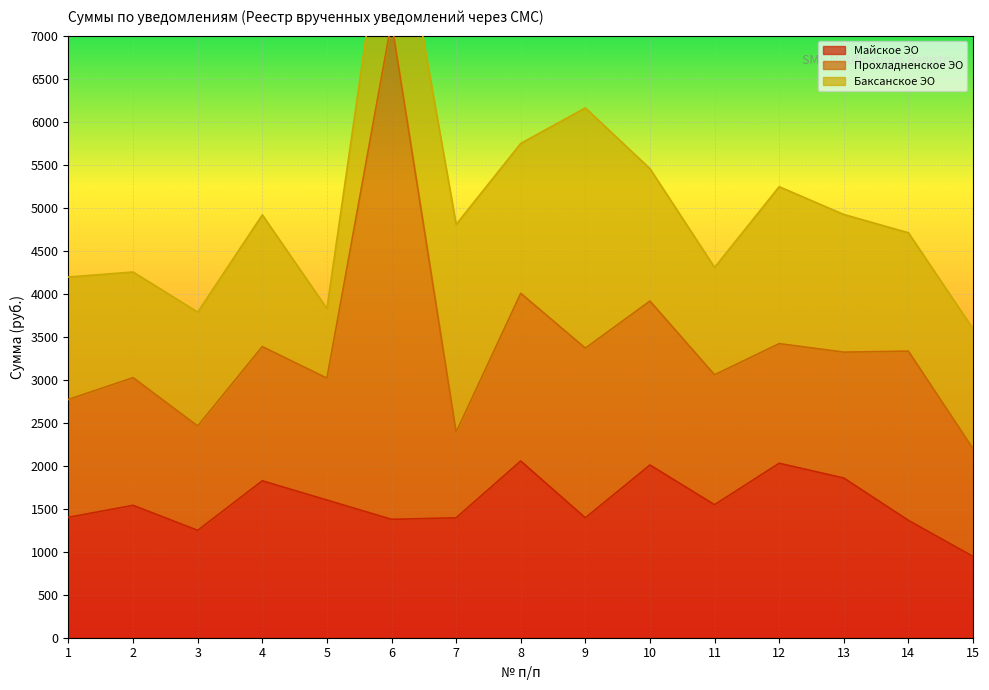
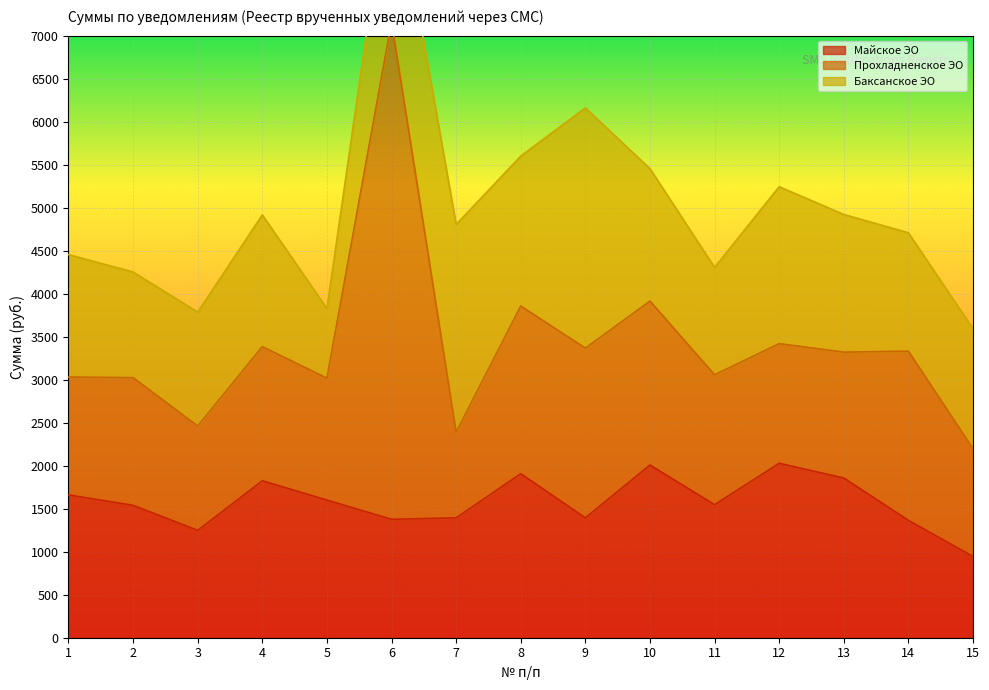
  {
    "Майское ЭО": {
-     "1": 1400,
+     "1": 1700,
      "2": 1500,
      "3": 1200,
      "4": 1800,
      "5": 1600,
      "6": 1400,
      "7": 1400,
-     "8": 2100,
+     "8": 1900,
      "9": 1400,
      "10": 2000,
      "11": 1500,
      "12": 2000,
      "13": 1900,
      "14": 1400,
      "15": 900
    },
    "Прохладненское ЭО": {
      "1": 1400,
      "2": 1500,
      "3": 1200,
      "4": 1600,
      "5": 1400,
      "7": 1000,
      "8": 1900,
      "9": 2000,
      "10": 1900,
      "11": 1500,
      "12": 1400,
      "13": 1500,
      "14": 2000,
      "15": 1300
    },
    "Баксанское ЭО": {
      "1": 1400,
      "2": 1200,
      "3": 1300,
      "4": 1500,
      "5": 800,
      "7": 2400,
      "8": 1700,
      "9": 2800,
      "10": 1500,
      "11": 1200,
      "12": 1800,
      "13": 1600,
      "14": 1400,
      "15": 1400
    }
  }
